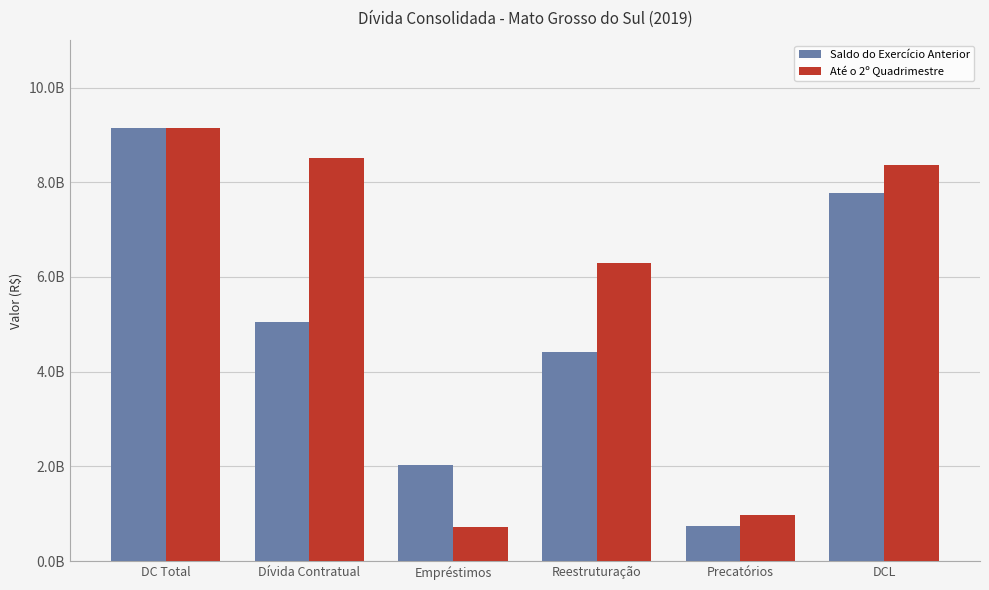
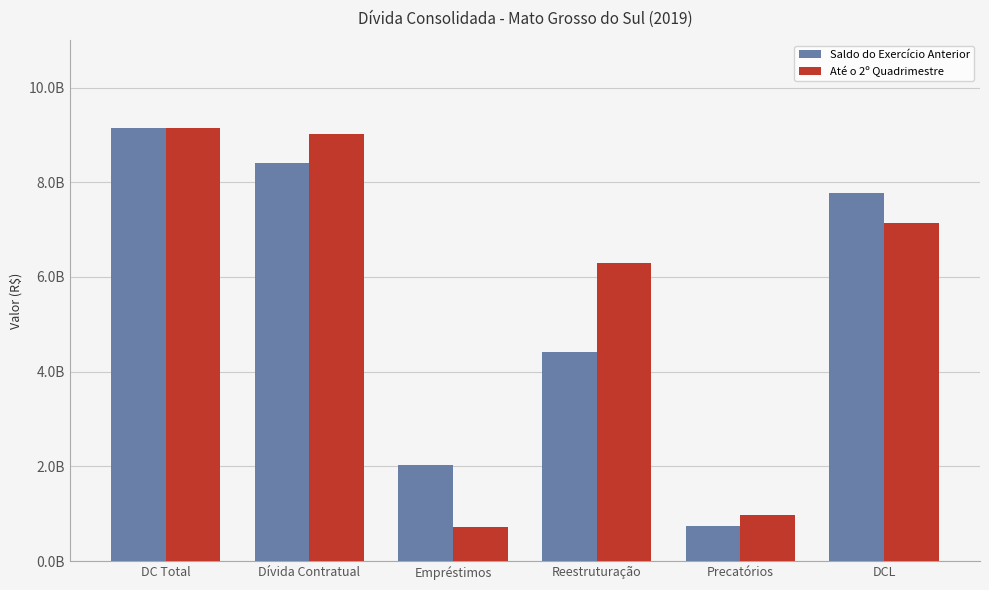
  {
    "Saldo do Exercício Anterior": {
      "DC Total": 9100000000,
-     "Dívida Contratual": 5100000000,
+     "Dívida Contratual": 8400000000,
      "Empréstimos": 2000000000,
      "Reestruturação": 4400000000,
      "Precatórios": 700000000,
      "DCL": 7800000000
    },
    "Até o 2º Quadrimestre": {
      "DC Total": 9100000000,
-     "Dívida Contratual": 8500000000,
+     "Dívida Contratual": 9000000000,
      "Empréstimos": 700000000,
      "Reestruturação": 6300000000,
      "Precatórios": 1000000000,
-     "DCL": 8400000000
+     "DCL": 7100000000
    }
  }
